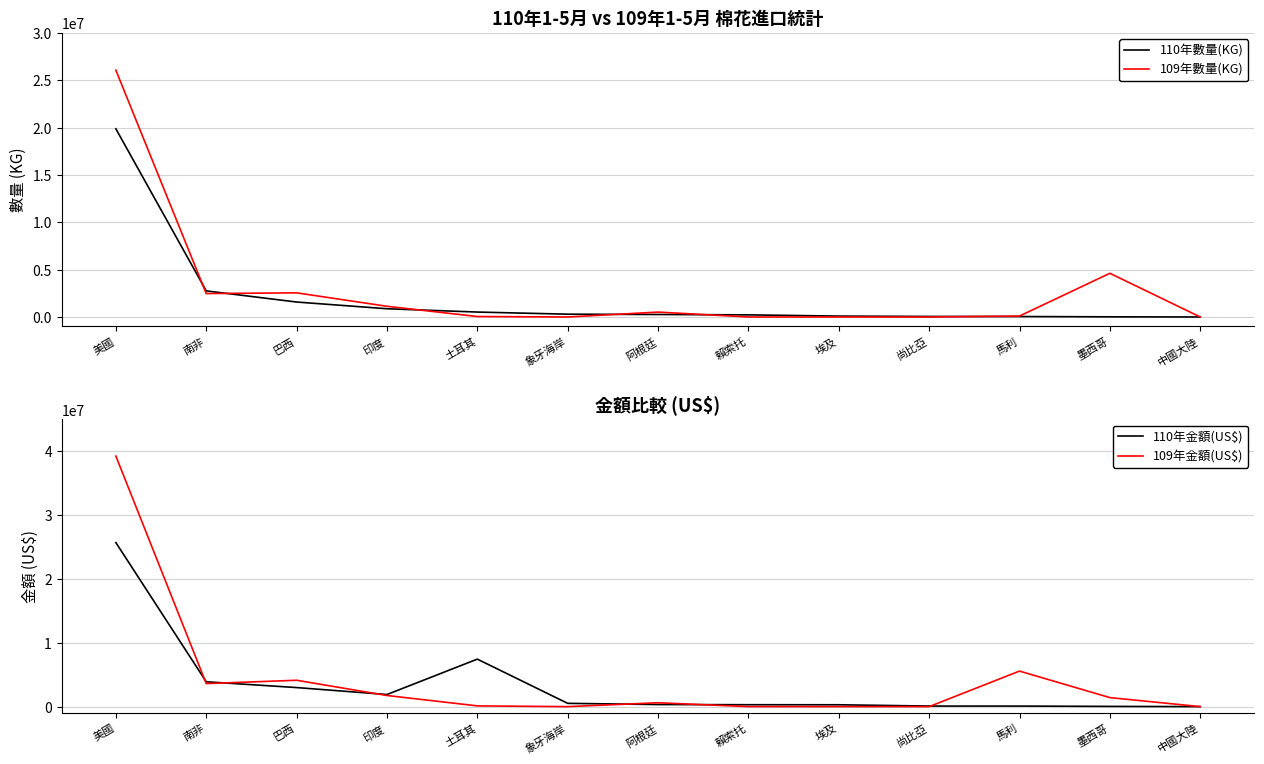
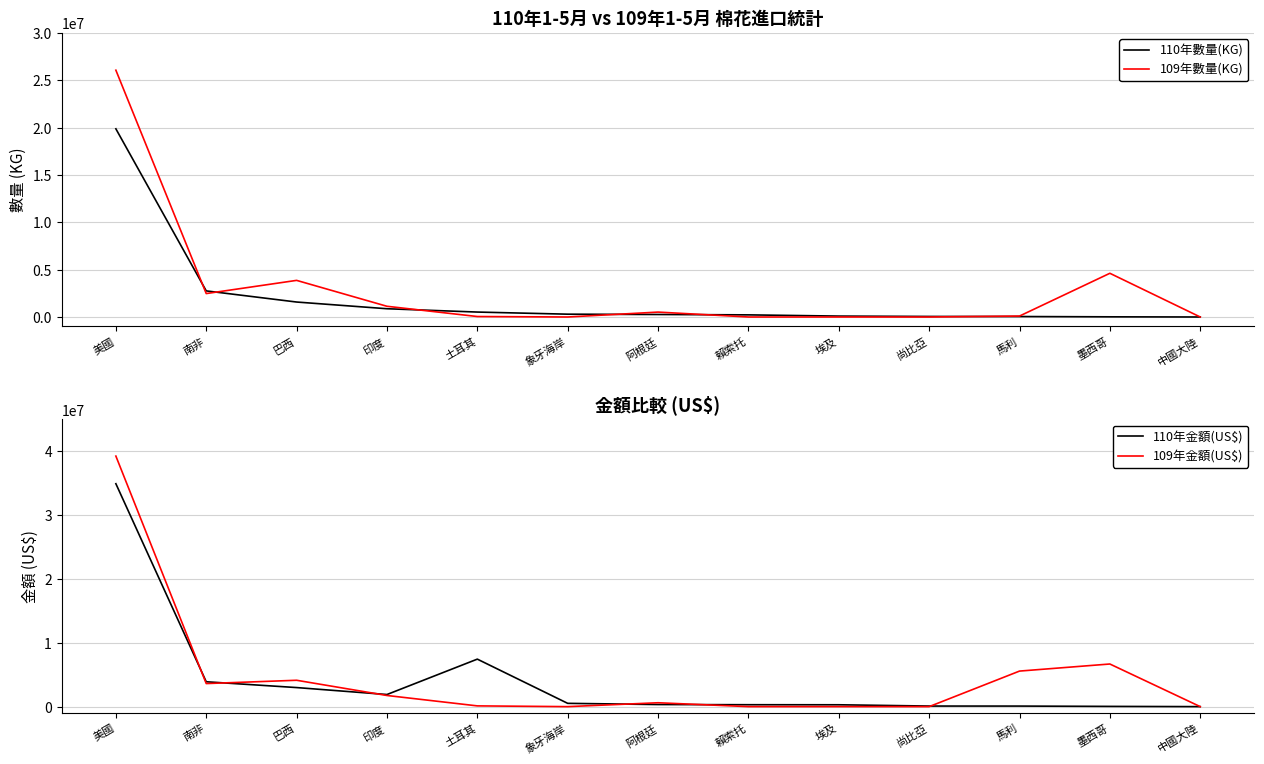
  {
    "110年1-5月 vs 109年1-5月 棉花進口統計": {
      "110年數量(KG)": {
        "美國": 20000000,
        "南非": 3000000,
        "巴西": 2000000,
        "土耳其": 1000000,
        "象牙海岸": 0,
        "墨西哥": 0
      },
      "109年數量(KG)": {
        "美國": 26000000,
        "南非": 2000000,
-       "巴西": 3000000,
+       "巴西": 4000000,
        "土耳其": 0,
        "象牙海岸": 0,
        "墨西哥": 5000000
      }
    },
    "金額比較 (US$)": {
      "110年金額(US$)": {
-       "美國": 26000000,
+       "美國": 35000000,
        "巴西": 3000000,
        "土耳其": 7000000,
        "象牙海岸": 1000000,
        "馬利": 0,
        "墨西哥": 0
      },
      "109年金額(US$)": {
        "美國": 39000000,
        "巴西": 4000000,
        "土耳其": 0,
        "象牙海岸": 0,
        "馬利": 6000000,
-       "墨西哥": 1000000
+       "墨西哥": 7000000
      }
    }
  }
